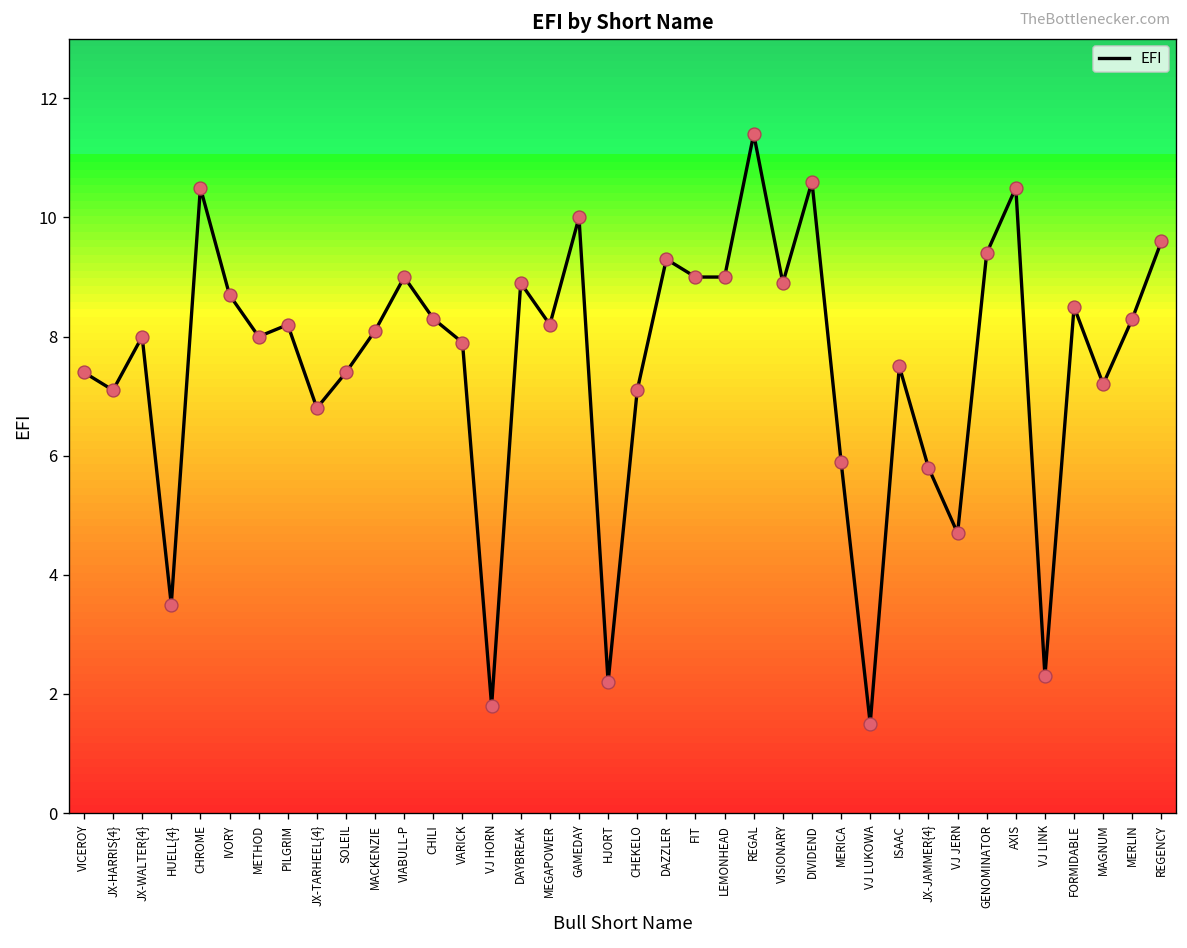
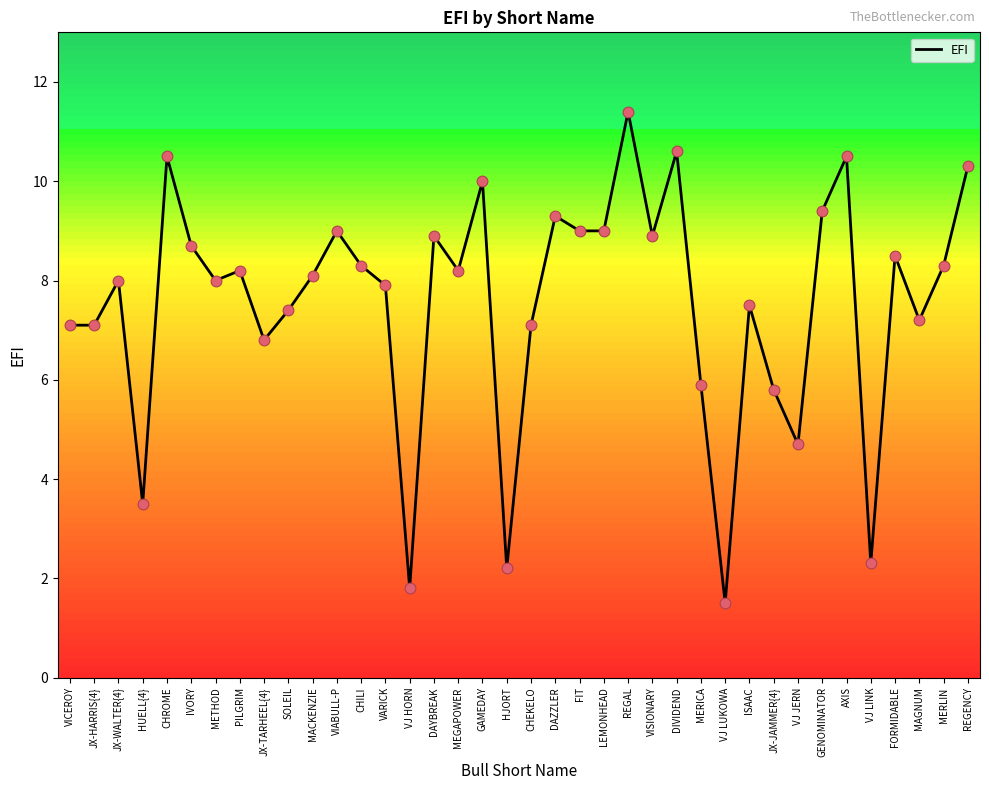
  {
-   "VICEROY": 7.4,
+   "VICEROY": 7.1,
    "JX-HARRIS{4}": 7.1,
    "JX-WALTER{4}": 8.0,
    "HUELL{4}": 3.5,
    "CHROME": 10.5,
    "IVORY": 8.7,
    "METHOD": 8.0,
    "PILGRIM": 8.2,
    "JX-TARHEEL{4}": 6.8,
    "SOLEIL": 7.4,
    "MACKENZIE": 8.1,
    "VIABULL-P": 9.0,
    "CHILI": 8.3,
    "VARICK": 7.9,
    "VJ HORN": 1.8,
    "DAYBREAK": 8.9,
    "MEGAPOWER": 8.2,
    "GAMEDAY": 10.0,
    "HJORT": 2.2,
    "CHEKELO": 7.1,
    "DAZZLER": 9.3,
    "FIT": 9.0,
    "LEMONHEAD": 9.0,
    "REGAL": 11.4,
    "VISIONARY": 8.9,
    "DIVIDEND": 10.6,
    "MERICA": 5.9,
    "VJ LUKOWA": 1.5,
    "ISAAC": 7.5,
    "JX-JAMMER{4}": 5.8,
    "VJ JERN": 4.7,
    "GENOMINATOR": 9.4,
    "AXIS": 10.5,
    "VJ LINK": 2.3,
    "FORMIDABLE": 8.5,
    "MAGNUM": 7.2,
    "MERLIN": 8.3,
-   "REGENCY": 9.6
+   "REGENCY": 10.3
  }
